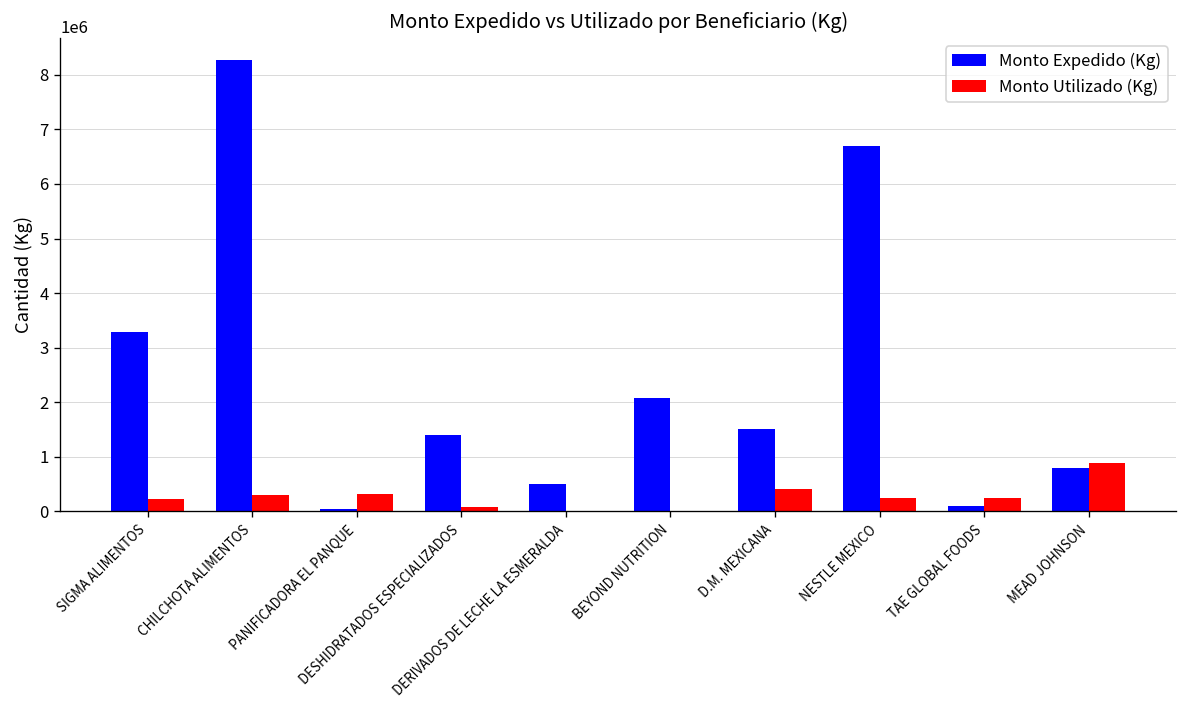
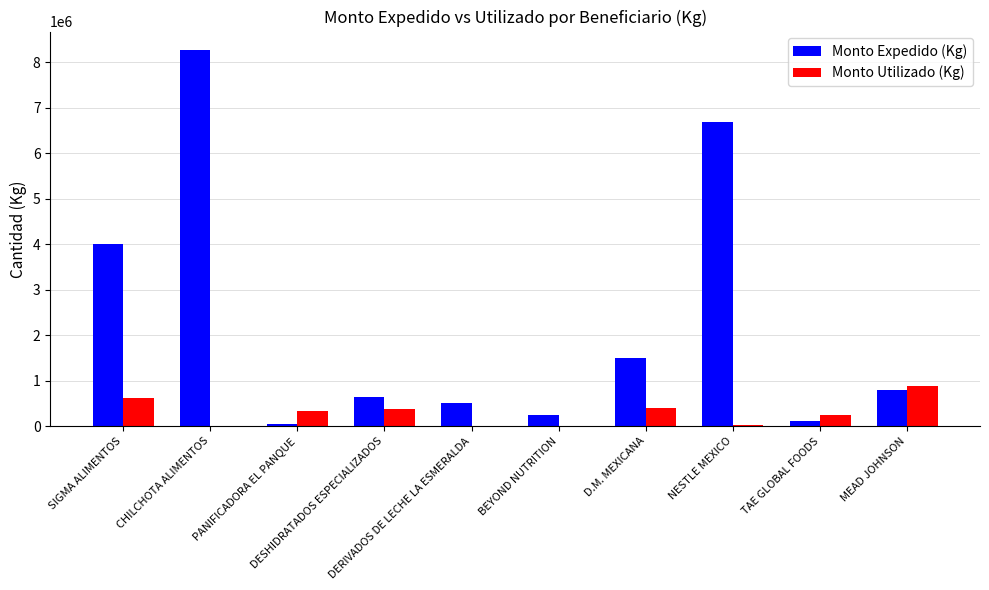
  {
    "Monto Expedido (Kg)": {
-     "SIGMA ALIMENTOS": 3300000,
+     "SIGMA ALIMENTOS": 4000000,
      "CHILCHOTA ALIMENTOS": 8300000,
-     "DESHIDRATADOS ESPECIALIZADOS": 1400000,
+     "DESHIDRATADOS ESPECIALIZADOS": 600000,
      "DERIVADOS DE LECHE LA ESMERALDA": 500000,
-     "BEYOND NUTRITION": 2100000,
+     "BEYOND NUTRITION": 200000,
      "D.M. MEXICANA": 1500000,
      "NESTLE MEXICO": 6700000,
      "TAE GLOBAL FOODS": 100000,
      "MEAD JOHNSON": 800000
    },
    "Monto Utilizado (Kg)": {
-     "SIGMA ALIMENTOS": 200000,
-     "CHILCHOTA ALIMENTOS": 300000,
+     "SIGMA ALIMENTOS": 600000,
+     "CHILCHOTA ALIMENTOS": 0,
      "PANIFICADORA EL PANQUE": 300000,
-     "DESHIDRATADOS ESPECIALIZADOS": 100000,
+     "DESHIDRATADOS ESPECIALIZADOS": 400000,
      "DERIVADOS DE LECHE LA ESMERALDA": 0,
      "BEYOND NUTRITION": 0,
      "D.M. MEXICANA": 400000,
-     "NESTLE MEXICO": 200000,
+     "NESTLE MEXICO": 0,
      "TAE GLOBAL FOODS": 200000,
      "MEAD JOHNSON": 900000
    }
  }
